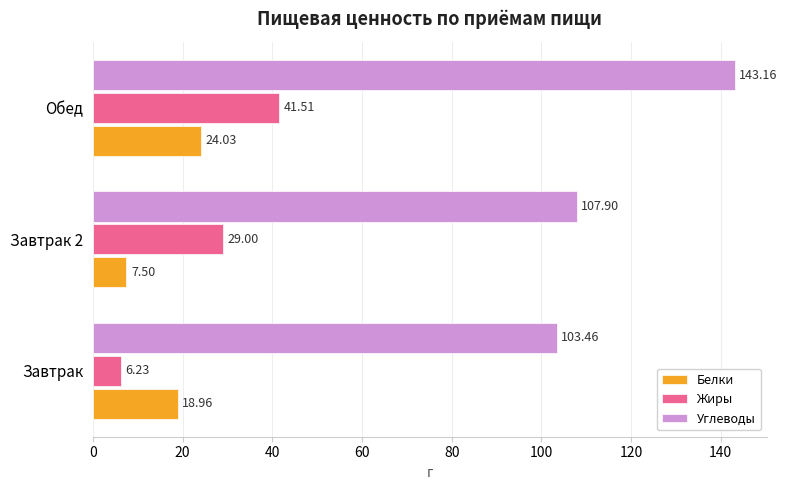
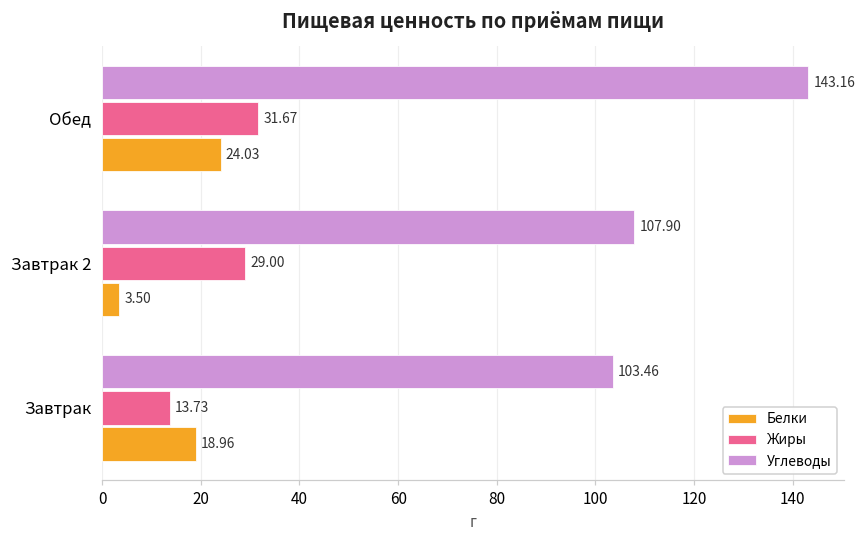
  {
    "Белки": {
      "Обед": 24.03,
-     "Завтрак 2": 7.50,
+     "Завтрак 2": 3.50,
      "Завтрак": 18.96
    },
    "Жиры": {
-     "Обед": 41.51,
+     "Обед": 31.67,
      "Завтрак 2": 29.00,
-     "Завтрак": 6.23
+     "Завтрак": 13.73
    },
    "Углеводы": {
      "Обед": 143.16,
      "Завтрак 2": 107.90,
      "Завтрак": 103.46
    }
  }
